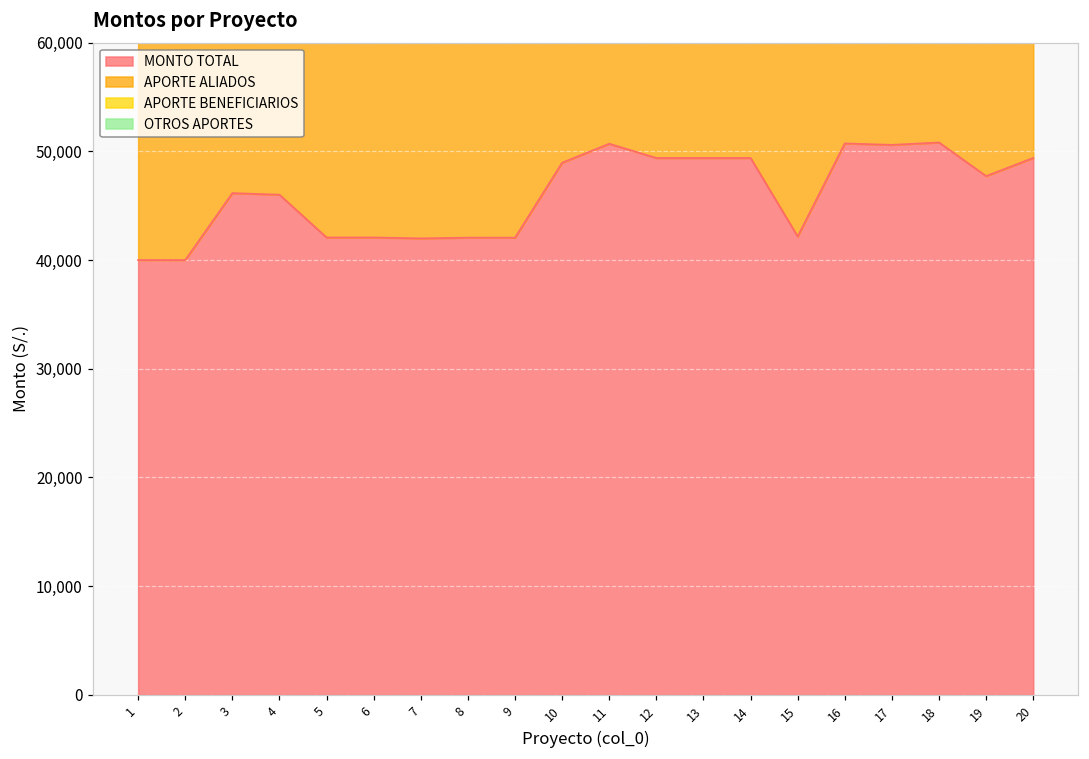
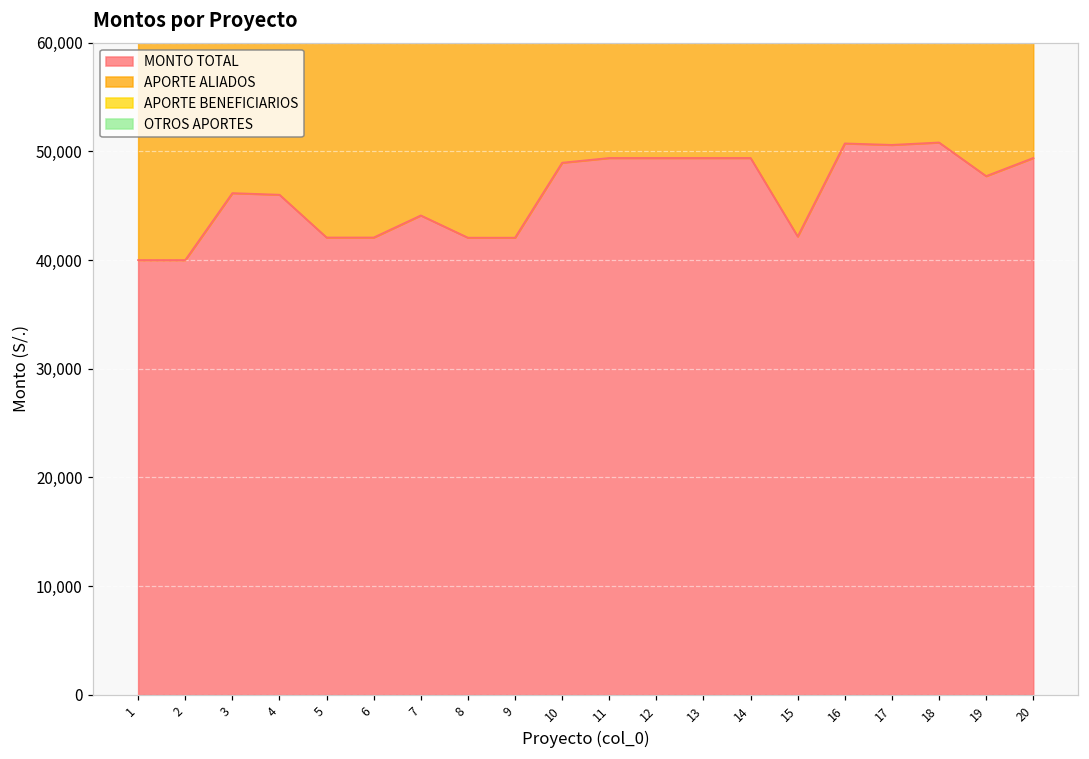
  {
    "MONTO TOTAL": {
      "1": "40,000",
      "2": "40,000",
      "3": "46,000",
      "4": "46,000",
      "5": "42,000",
      "6": "42,000",
-     "7": "42,000",
+     "7": "44,000",
      "8": "42,000",
      "9": "42,000",
      "10": "49,000",
-     "11": "51,000",
+     "11": "49,000",
      "12": "49,000",
      "13": "49,000",
      "14": "49,000",
      "15": "42,000",
      "16": "51,000",
      "17": "51,000",
      "18": "51,000",
      "19": "48,000",
      "20": "49,000"
    }
  }
